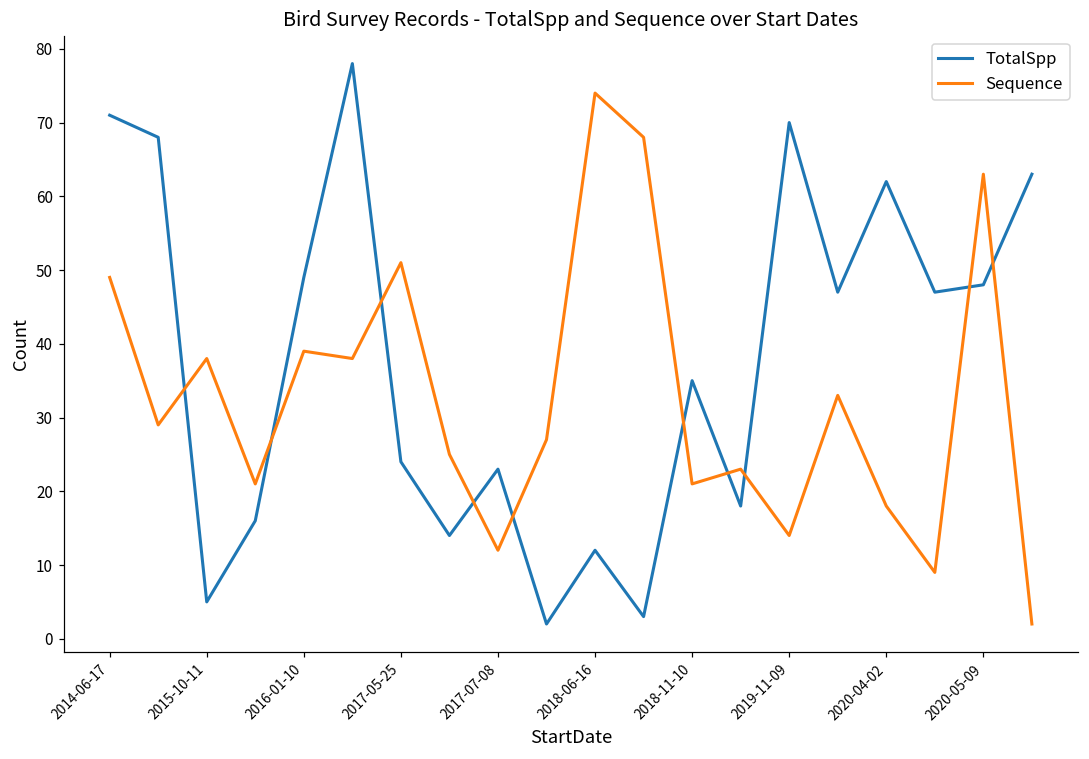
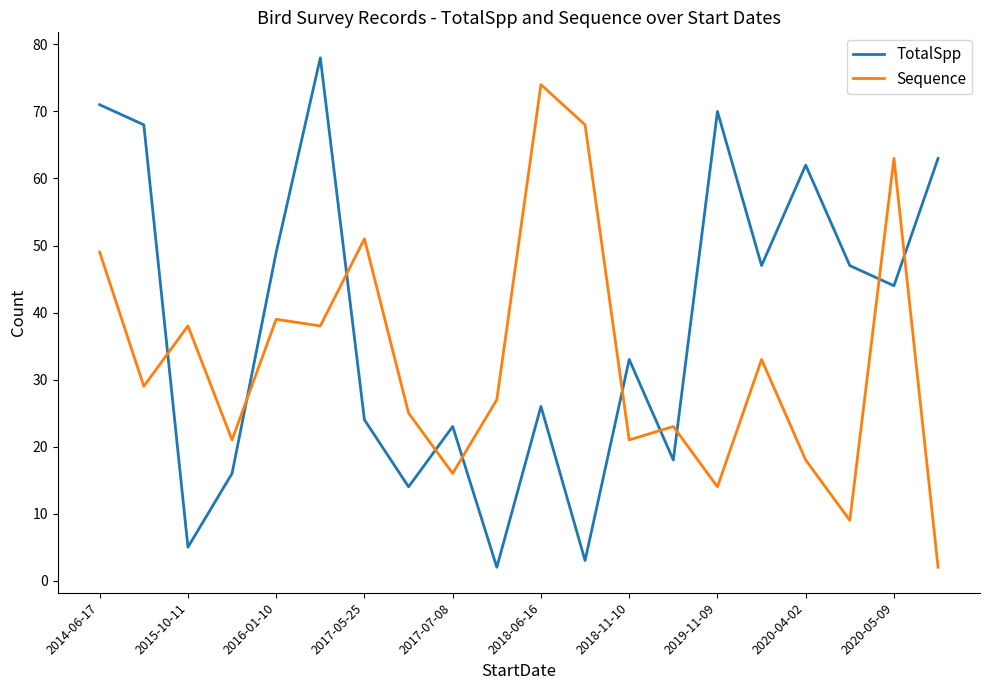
  {
    "TotalSpp": {
      "2014-06-17": 71,
      "2015-10-11": 5,
      "2016-01-10": 49,
      "2017-05-25": 24,
      "2017-07-08": 23,
-     "2018-06-16": 12,
-     "2018-11-10": 35,
+     "2018-06-16": 26,
+     "2018-11-10": 33,
      "2019-11-09": 70,
      "2020-04-02": 62,
-     "2020-05-09": 48
+     "2020-05-09": 44
    },
    "Sequence": {
      "2014-06-17": 49,
      "2015-10-11": 38,
      "2016-01-10": 39,
      "2017-05-25": 51,
-     "2017-07-08": 12,
+     "2017-07-08": 16,
      "2018-06-16": 74,
      "2018-11-10": 21,
      "2019-11-09": 14,
      "2020-04-02": 18,
      "2020-05-09": 63
    }
  }
